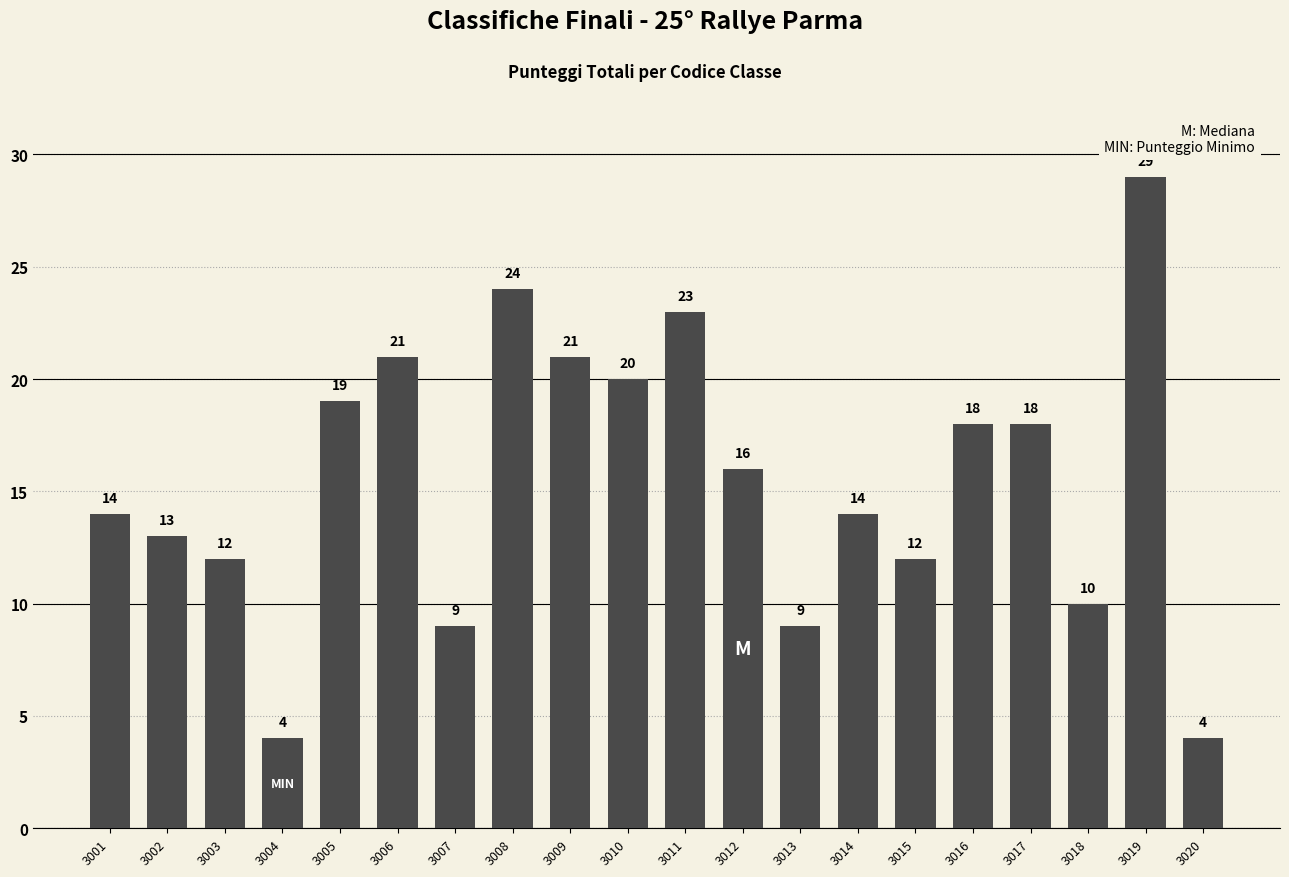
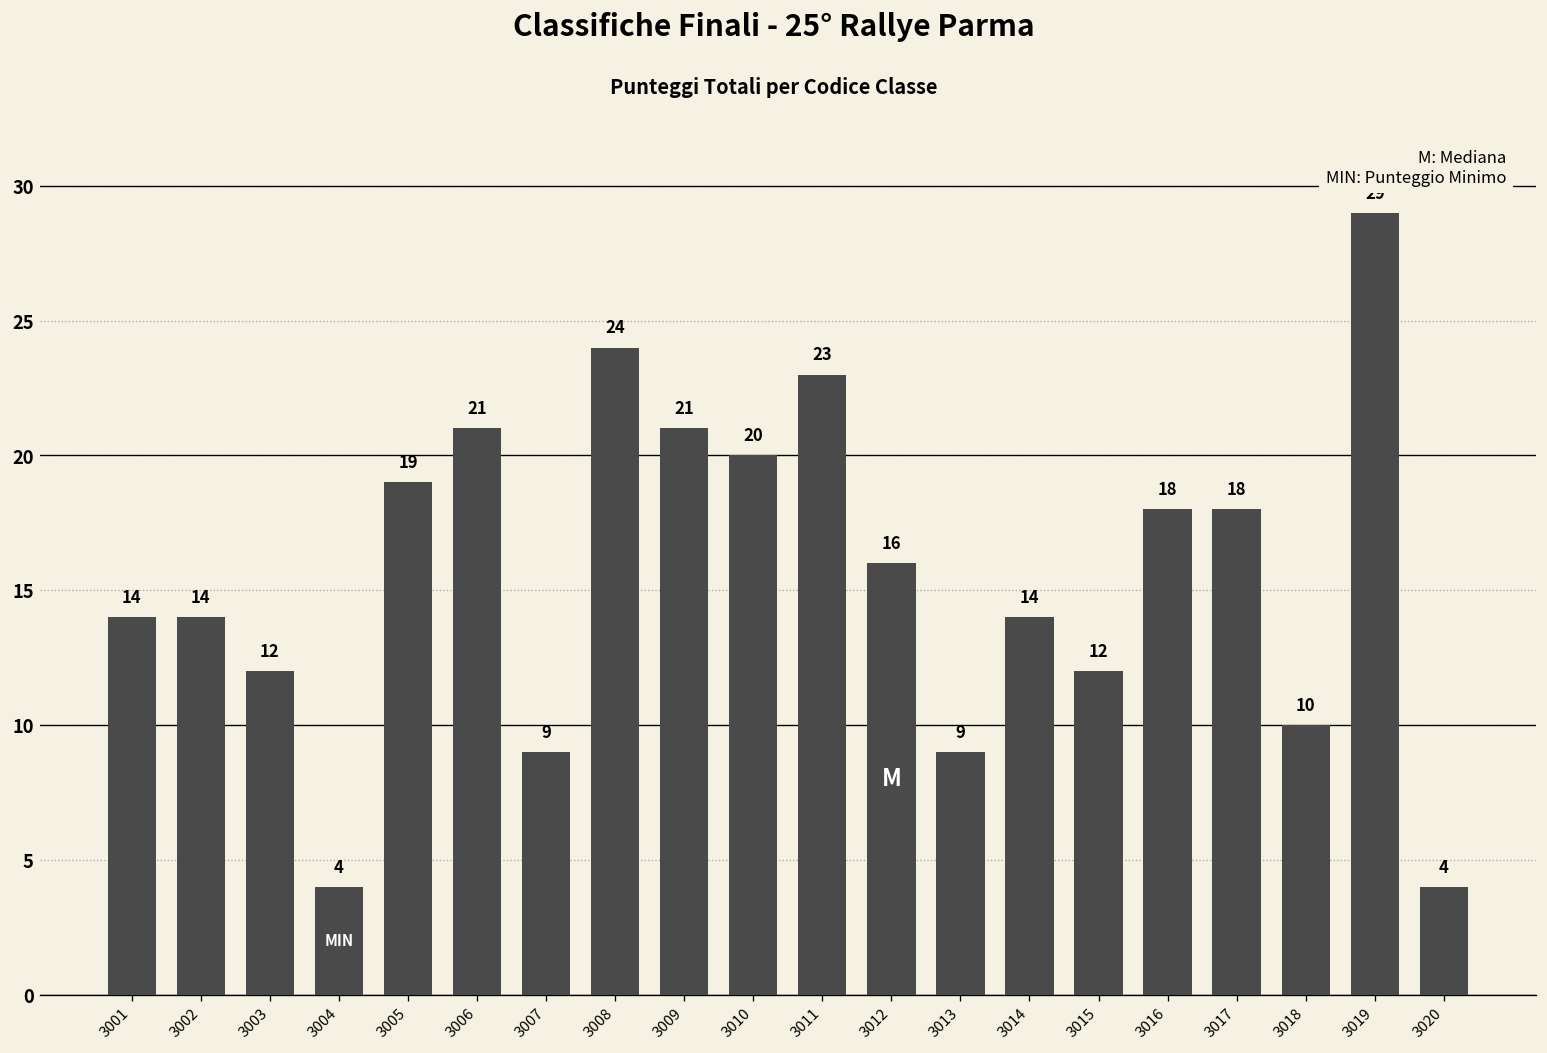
  {
    "3001": 14,
-   "3002": 13,
+   "3002": 14,
    "3003": 12,
    "3004": 4,
    "3005": 19,
    "3006": 21,
    "3007": 9,
    "3008": 24,
    "3009": 21,
    "3010": 20,
    "3011": 23,
    "3012": 16,
    "3013": 9,
    "3014": 14,
    "3015": 12,
    "3016": 18,
    "3017": 18,
    "3018": 10,
    "3020": 4
  }
